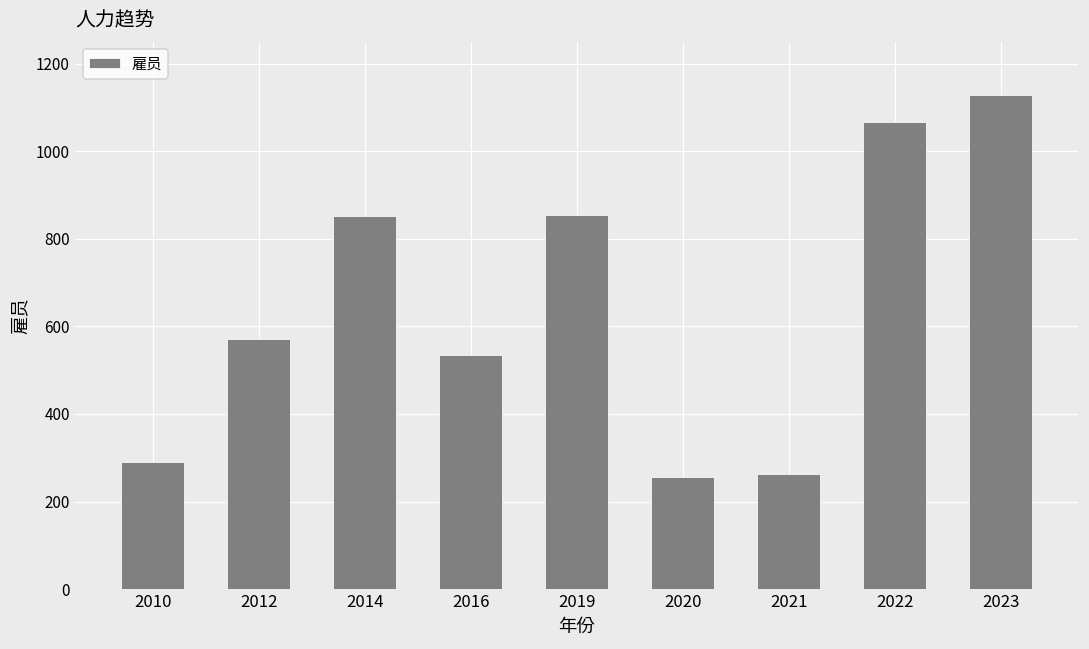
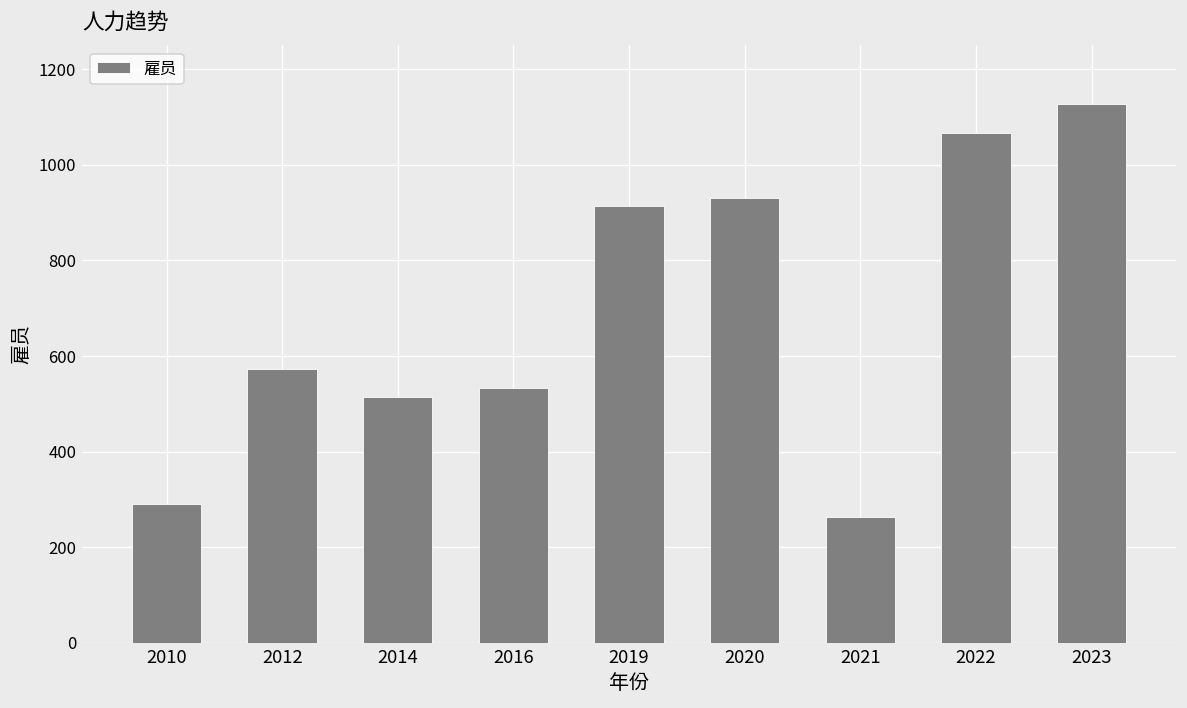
  {
    "2010": 290,
    "2012": 570,
-   "2014": 850,
+   "2014": 520,
    "2016": 530,
-   "2019": 860,
-   "2020": 260,
+   "2019": 910,
+   "2020": 930,
    "2021": 260,
    "2022": 1070,
    "2023": 1130
  }
